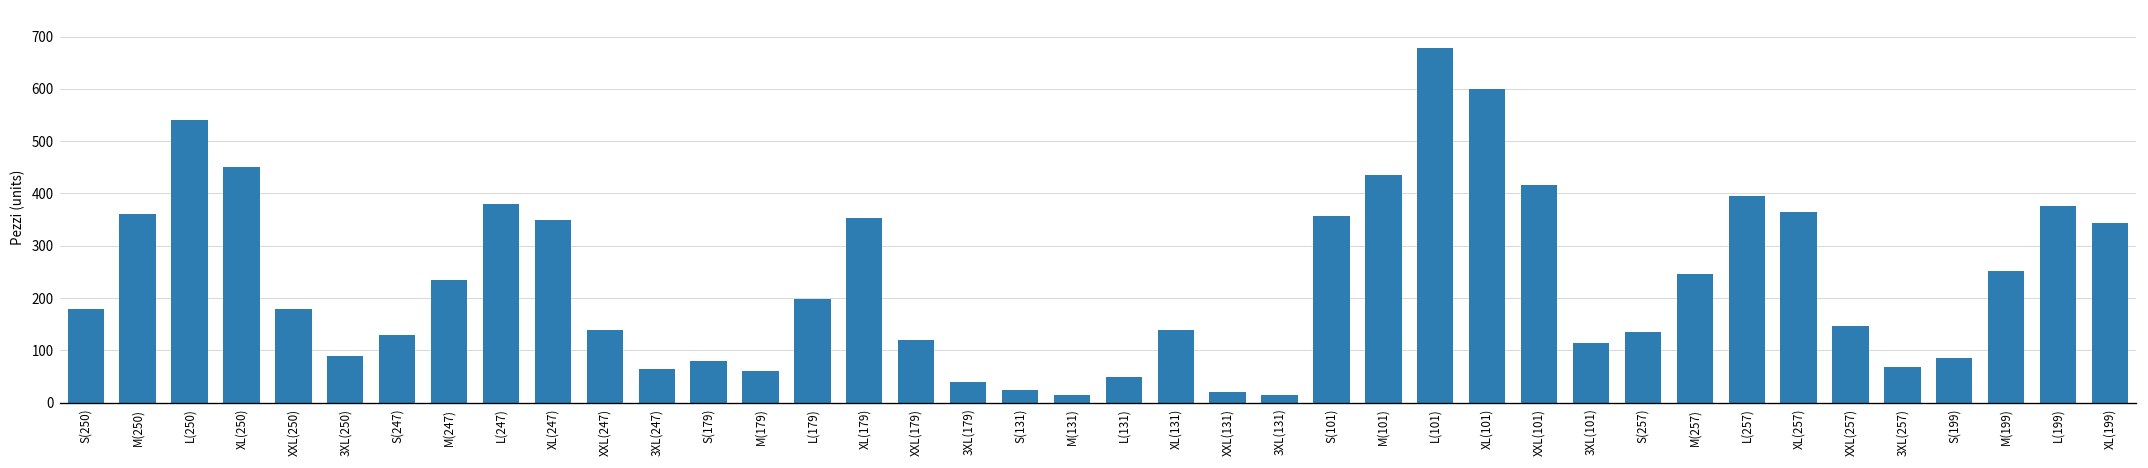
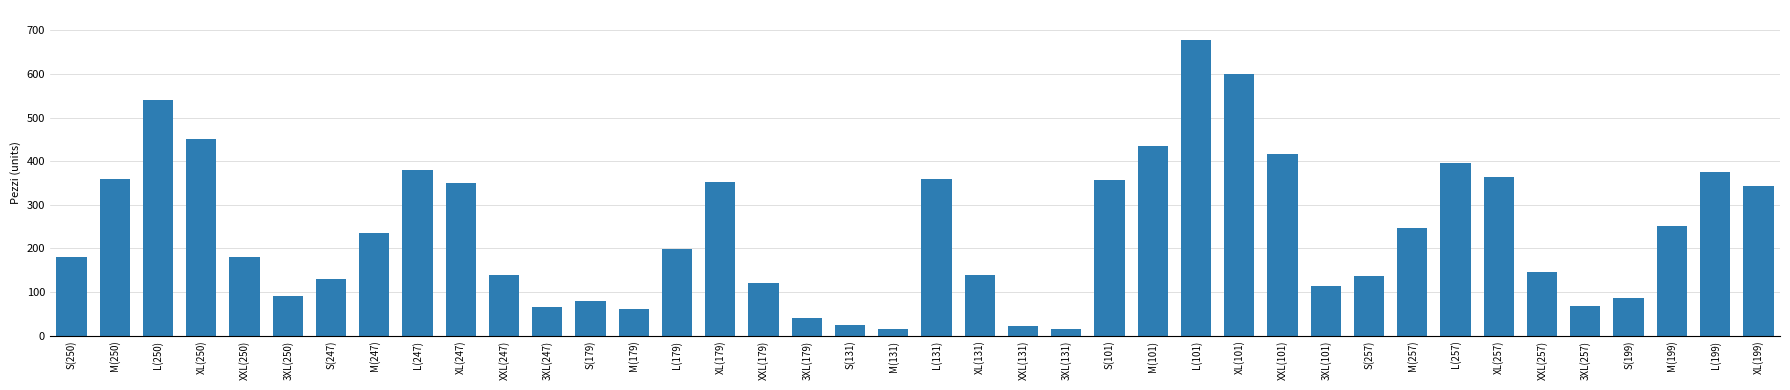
  {
    "S(250)": 180,
    "M(250)": 360,
    "L(250)": 540,
    "XL(250)": 450,
    "XXL(250)": 180,
    "3XL(250)": 90,
    "S(247)": 130,
    "M(247)": 240,
    "L(247)": 380,
    "XL(247)": 350,
    "XXL(247)": 140,
    "3XL(247)": 70,
    "S(179)": 80,
    "M(179)": 60,
    "L(179)": 200,
    "XL(179)": 350,
    "XXL(179)": 120,
    "3XL(179)": 40,
    "S(131)": 30,
    "M(131)": 20,
-   "L(131)": 50,
+   "L(131)": 360,
    "XL(131)": 140,
    "XXL(131)": 20,
    "3XL(131)": 20,
    "S(101)": 360,
    "M(101)": 440,
    "L(101)": 680,
    "XL(101)": 600,
    "XXL(101)": 420,
    "3XL(101)": 120,
    "S(257)": 140,
    "M(257)": 250,
    "L(257)": 400,
    "XL(257)": 360,
    "XXL(257)": 150,
    "3XL(257)": 70,
    "S(199)": 90,
    "M(199)": 250,
    "L(199)": 380,
    "XL(199)": 340
  }
